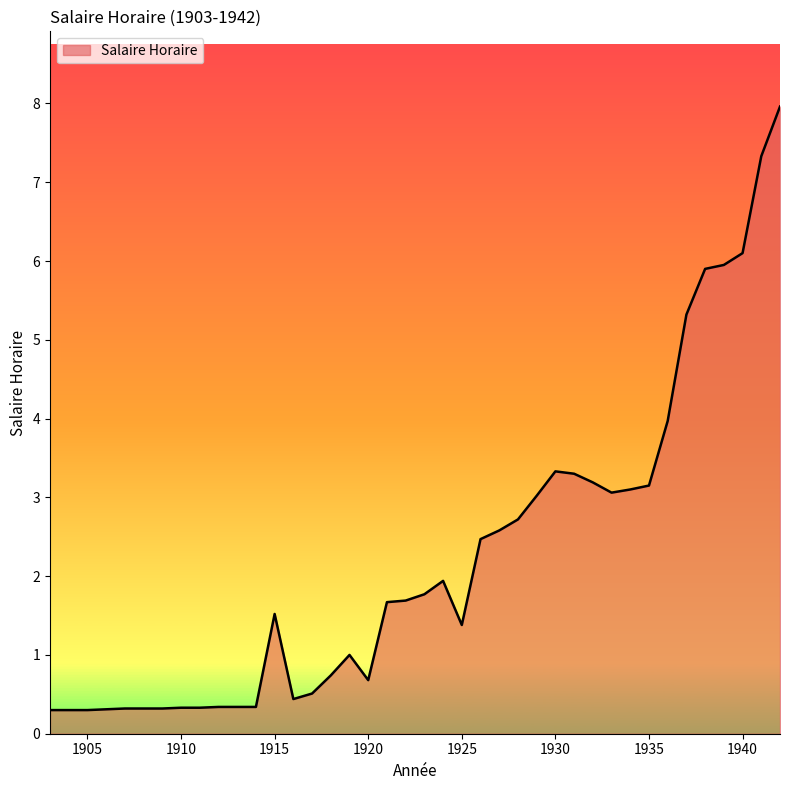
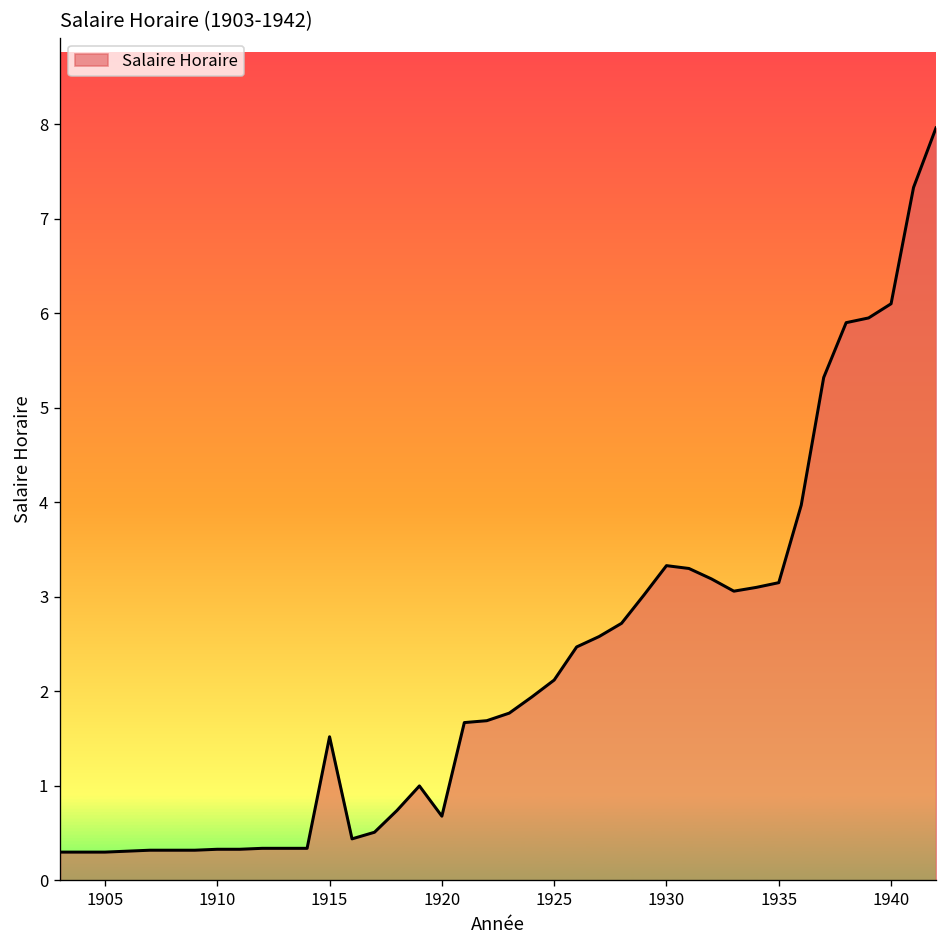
  {
    "1905": 0.3,
    "1910": 0.3,
    "1915": 1.5,
    "1920": 0.7,
-   "1925": 1.4,
+   "1925": 2.1,
    "1930": 3.3,
    "1935": 3.2,
    "1940": 6.1
  }
